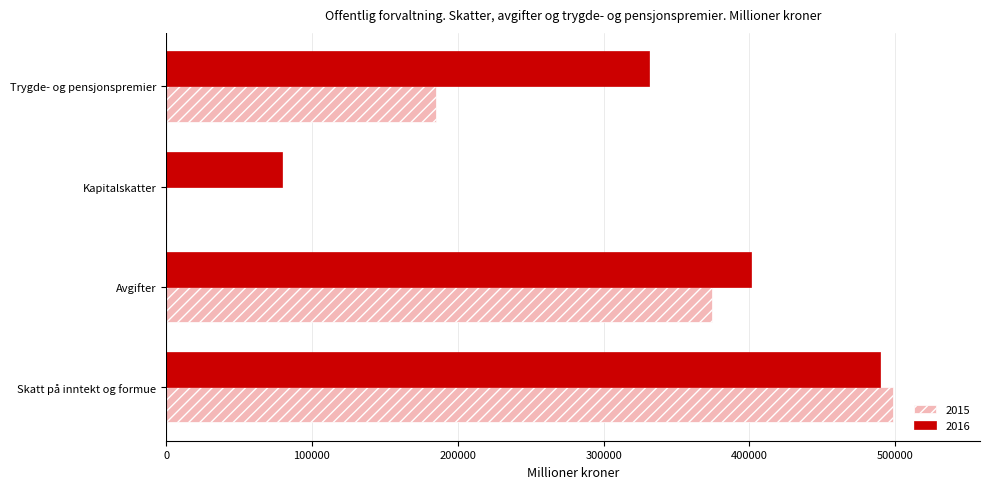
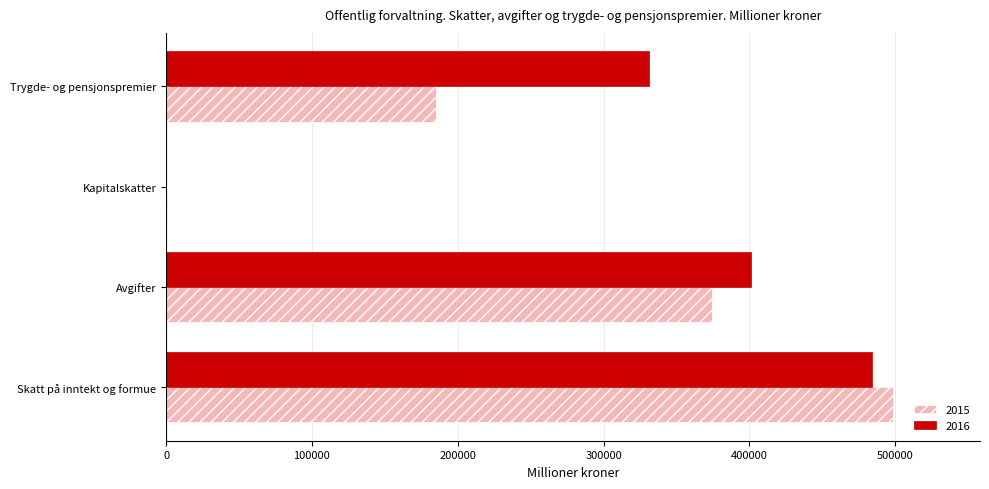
  {
    "2015": {
      "Trygde- og pensjonspremier": 185000,
      "Avgifter": 374000,
      "Skatt på inntekt og formue": 498000
    },
    "2016": {
      "Trygde- og pensjonspremier": 331000,
-     "Kapitalskatter": 80000,
+     "Kapitalskatter": 0,
      "Avgifter": 401000,
-     "Skatt på inntekt og formue": 489000
+     "Skatt på inntekt og formue": 484000
    }
  }
